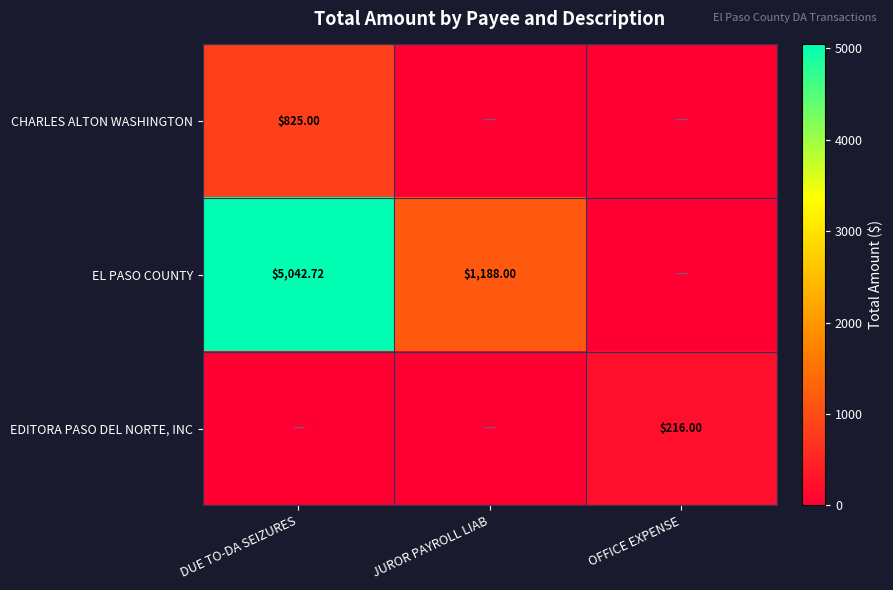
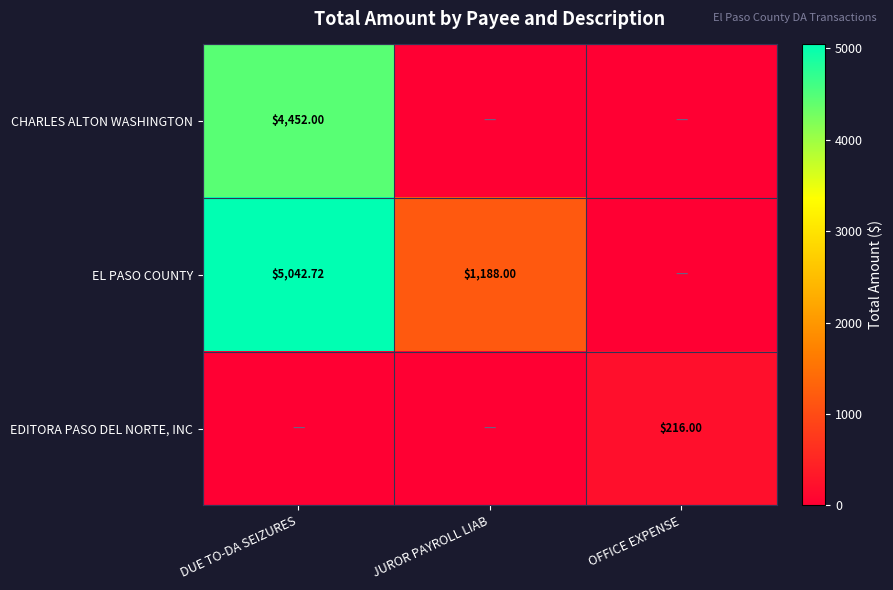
  {
    "CHARLES ALTON WASHINGTON": {
-     "DUE TO-DA SEIZURES": "$825.00"
+     "DUE TO-DA SEIZURES": "$4,452.00"
    },
    "EL PASO COUNTY": {
      "DUE TO-DA SEIZURES": "$5,042.72",
      "JUROR PAYROLL LIAB": "$1,188.00"
    },
    "EDITORA PASO DEL NORTE, INC": {
      "OFFICE EXPENSE": "$216.00"
    }
  }
